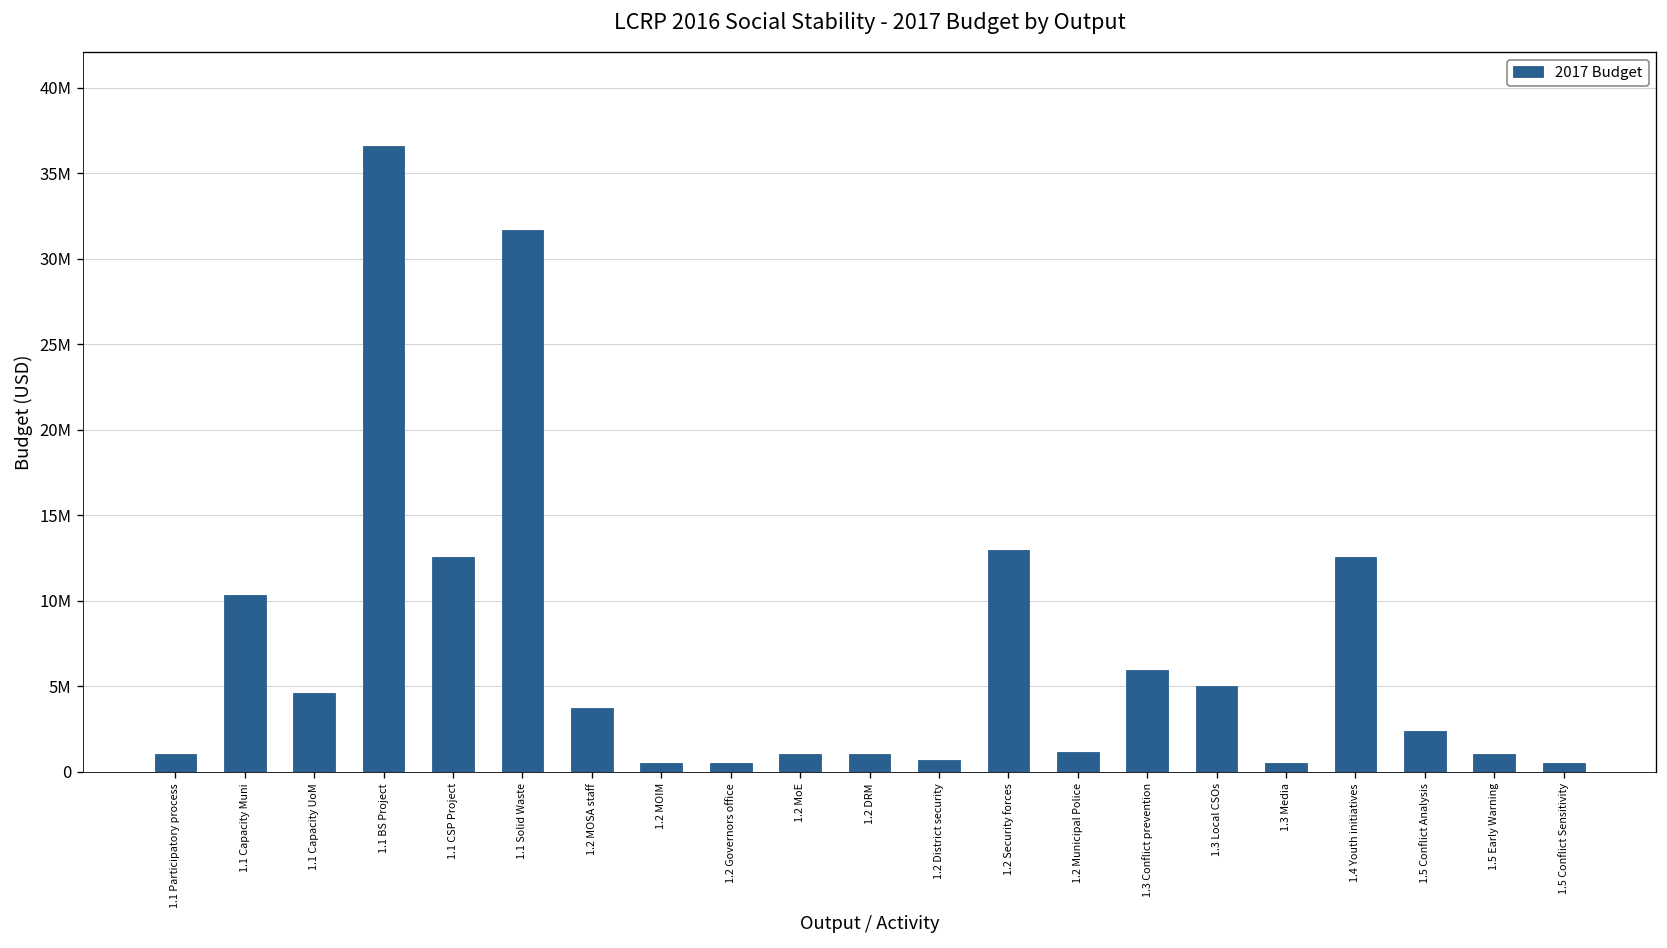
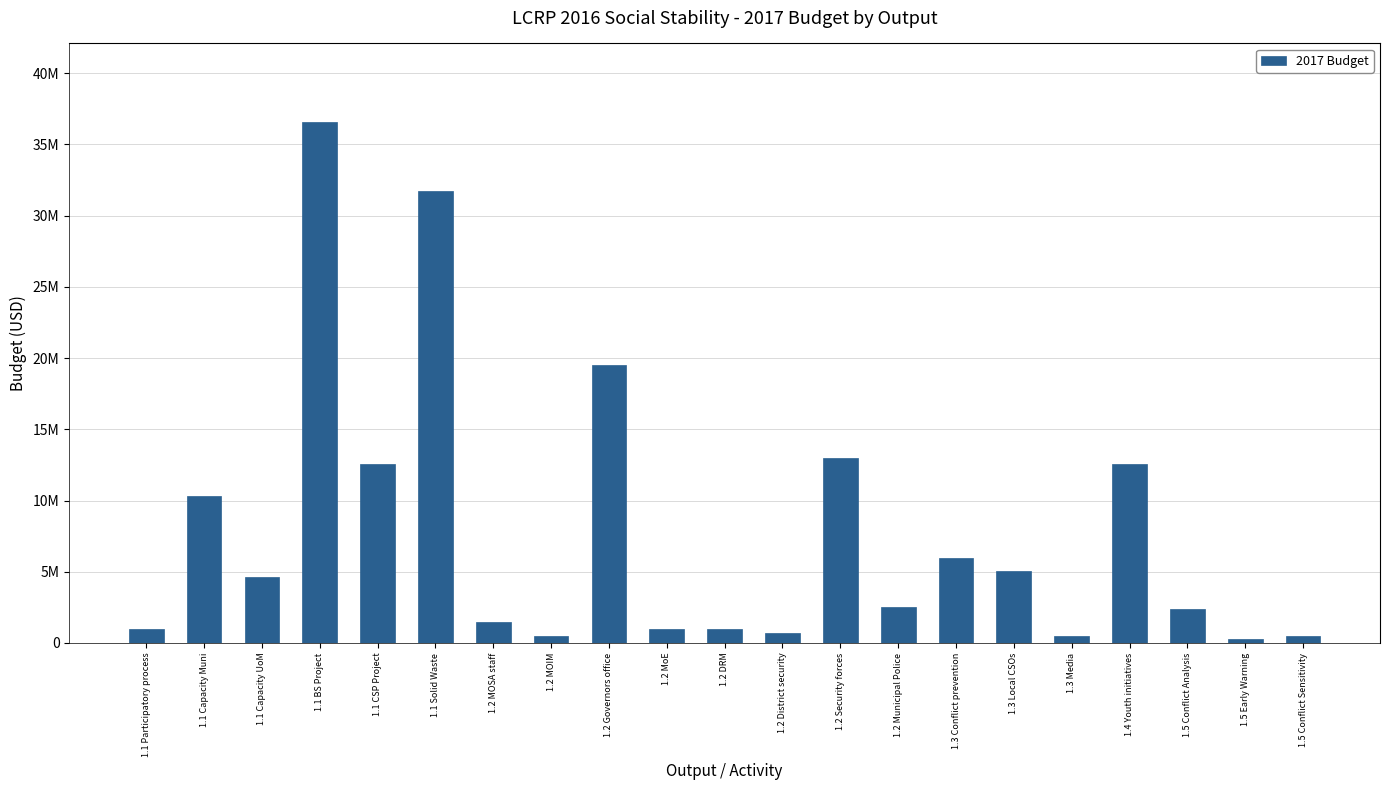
  {
    "1.1 Participatory process": 1000000,
    "1.1 Capacity Muni": 10300000,
    "1.1 Capacity UoM": 4600000,
    "1.1 BS Project": 36600000,
    "1.1 CSP Project": 12600000,
    "1.1 Solid Waste": 31700000,
-   "1.2 MOSA staff": 3700000,
+   "1.2 MOSA staff": 1500000,
    "1.2 MOIM": 500000,
-   "1.2 Governors office": 500000,
+   "1.2 Governors office": 19500000,
    "1.2 MoE": 1000000,
    "1.2 DRM": 1000000,
    "1.2 District security": 700000,
    "1.2 Security forces": 13000000,
-   "1.2 Municipal Police": 1200000,
+   "1.2 Municipal Police": 2500000,
    "1.3 Conflict prevention": 6000000,
    "1.3 Local CSOs": 5000000,
    "1.3 Media": 500000,
    "1.4 Youth initiatives": 12600000,
    "1.5 Conflict Analysis": 2400000,
-   "1.5 Early Warning": 1000000,
+   "1.5 Early Warning": 300000,
    "1.5 Conflict Sensitivity": 500000
  }
